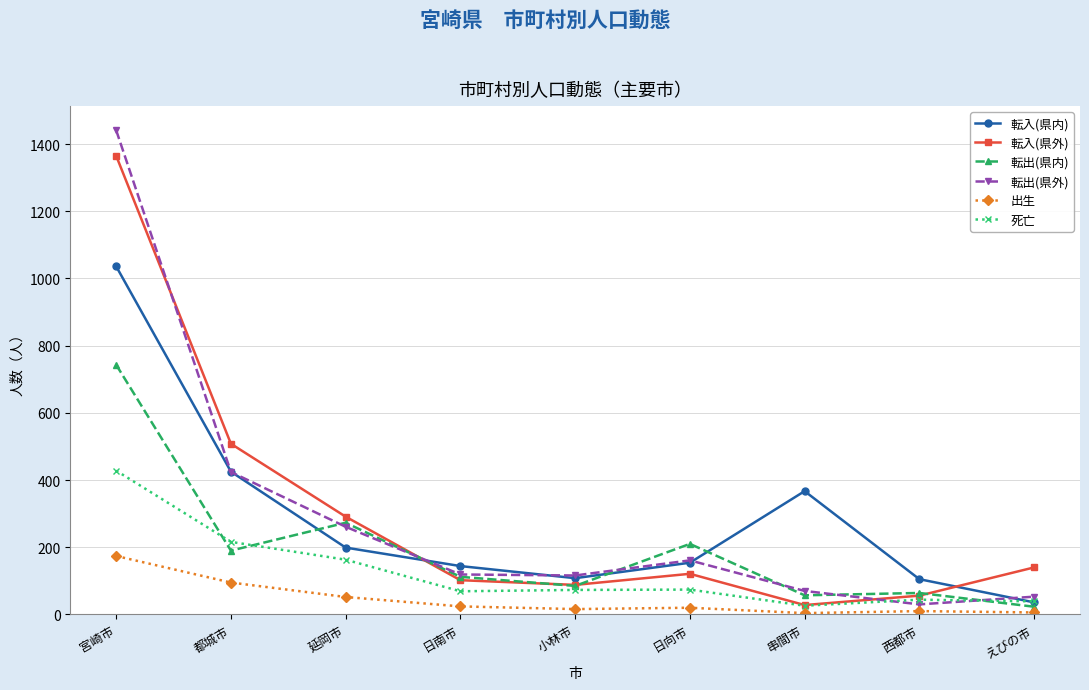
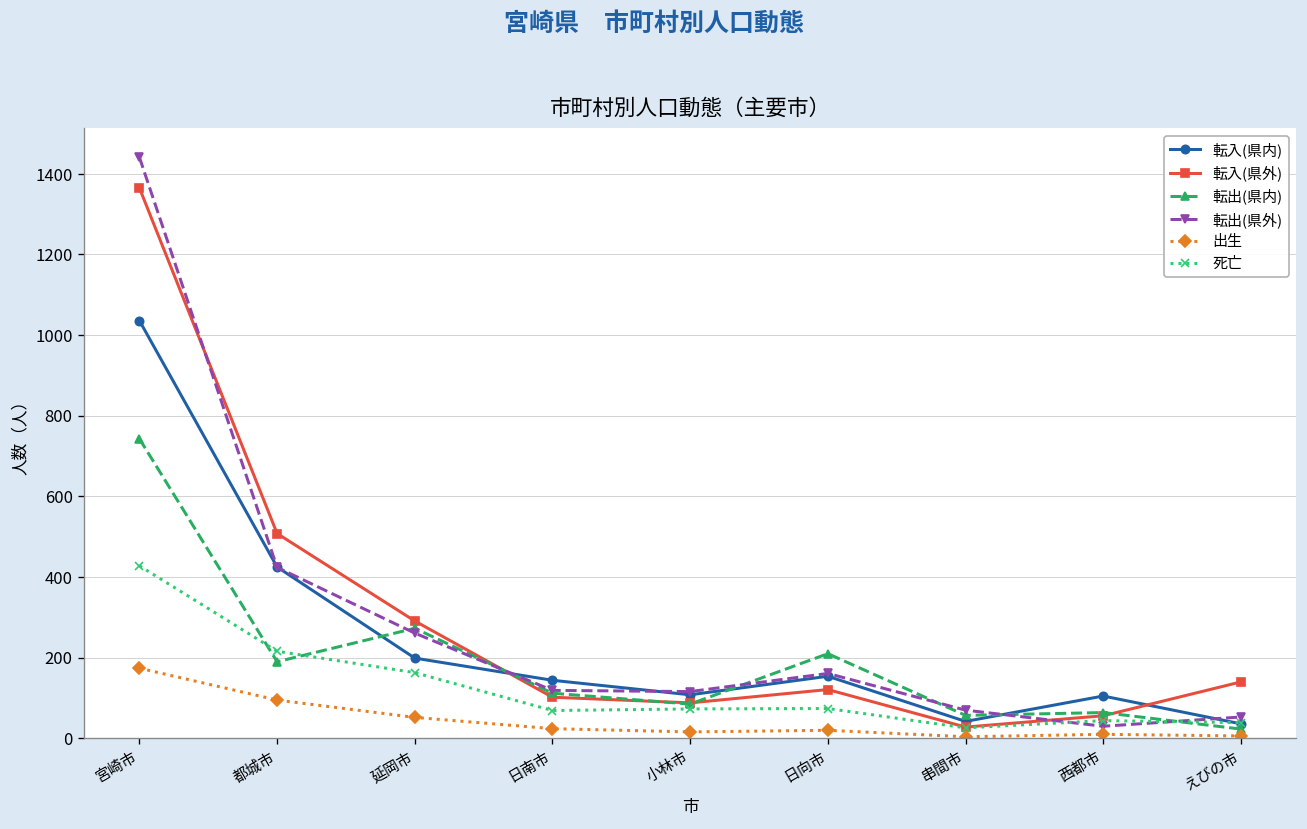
  {
    "転入(県内)": {
      "宮崎市": 1040,
      "延岡市": 200,
      "日南市": 140,
      "小林市": 110,
-     "串間市": 370,
+     "串間市": 40,
      "西都市": 110
    },
    "転出(県外)": {
      "宮崎市": 1440,
      "延岡市": 260,
      "小林市": 120,
      "串間市": 70,
      "西都市": 30,
      "えびの市": 50
    }
  }
